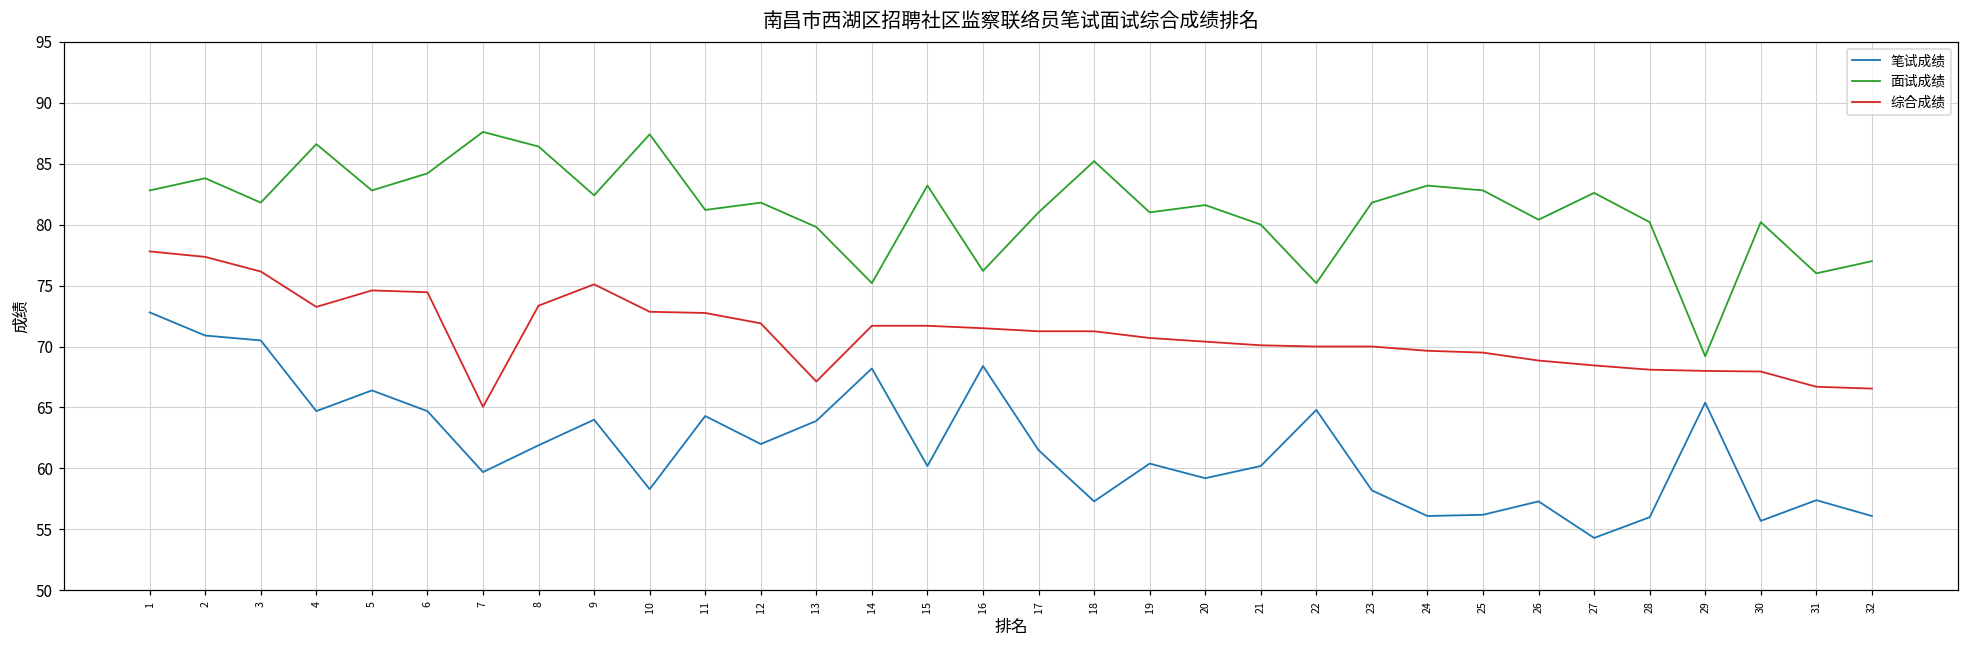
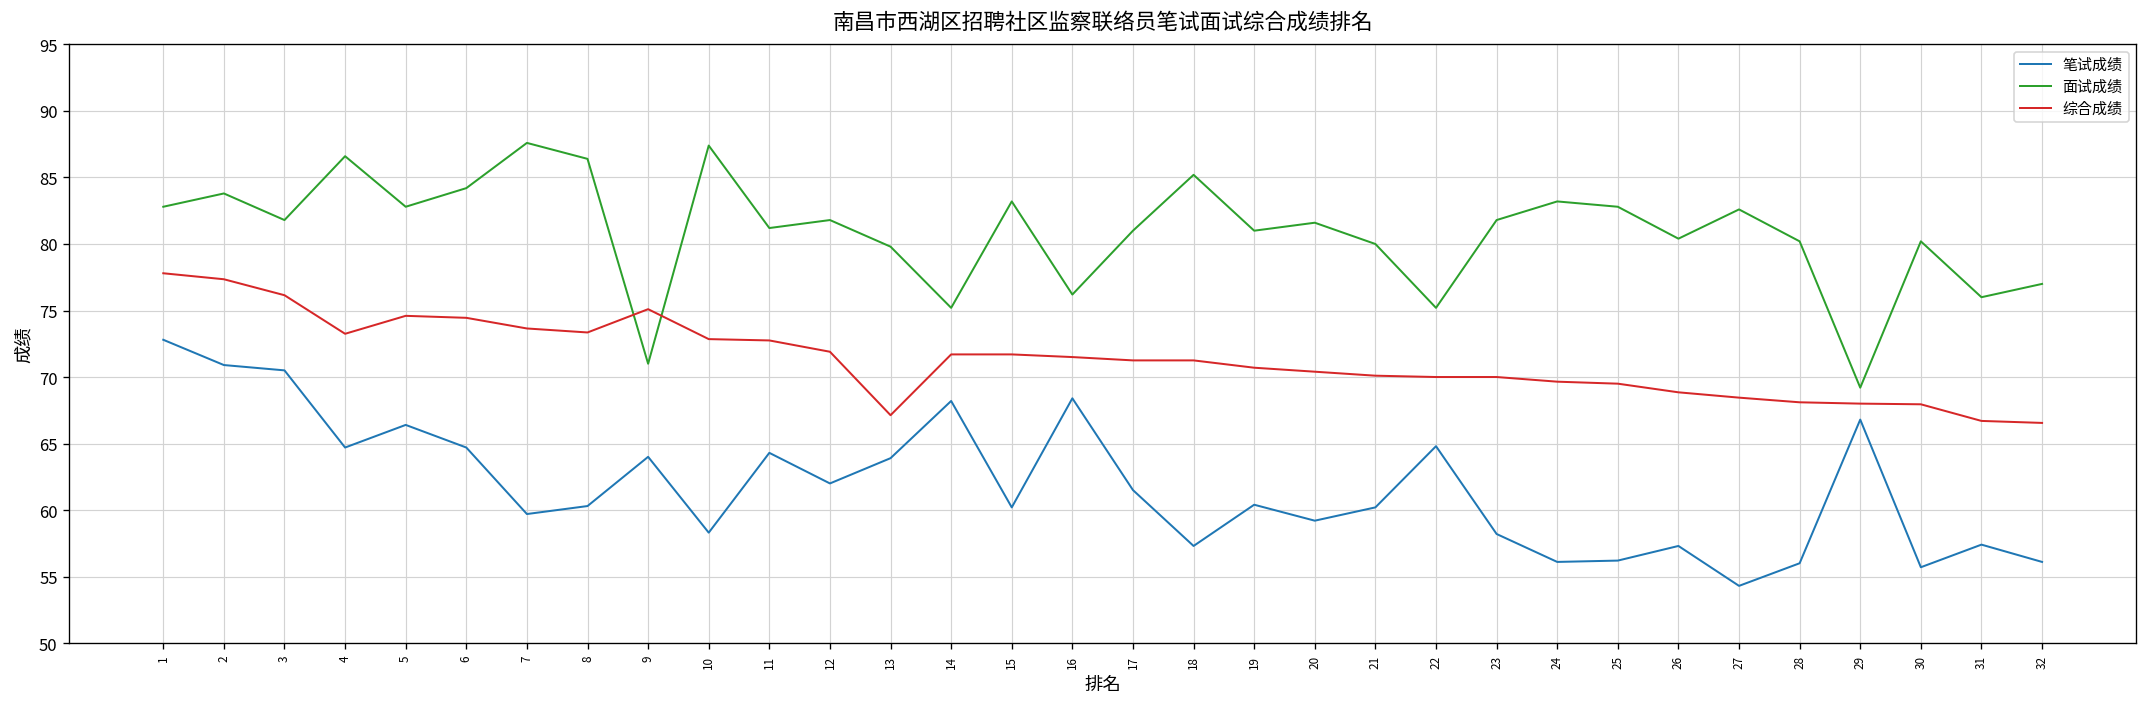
  {
    "笔试成绩": {
      "1": 72.8,
      "2": 70.9,
      "3": 70.5,
      "4": 64.7,
      "5": 66.4,
      "6": 64.7,
      "7": 59.7,
-     "8": 61.9,
+     "8": 60.3,
      "9": 64.0,
      "10": 58.3,
      "11": 64.3,
      "12": 62.0,
      "13": 63.9,
      "14": 68.2,
      "15": 60.2,
      "16": 68.4,
      "17": 61.5,
      "18": 57.3,
      "19": 60.4,
      "20": 59.2,
      "21": 60.2,
      "22": 64.8,
      "23": 58.2,
      "24": 56.1,
      "25": 56.2,
      "26": 57.3,
      "27": 54.3,
      "28": 56.0,
-     "29": 65.4,
+     "29": 66.8,
      "30": 55.7,
      "31": 57.4,
      "32": 56.1
    },
    "面试成绩": {
      "1": 82.8,
      "2": 83.8,
      "3": 81.8,
      "4": 86.6,
      "5": 82.8,
      "6": 84.2,
      "7": 87.6,
      "8": 86.4,
-     "9": 82.4,
+     "9": 71.0,
      "10": 87.4,
      "11": 81.2,
      "12": 81.8,
      "13": 79.8,
      "14": 75.2,
      "15": 83.2,
      "16": 76.2,
      "17": 81.0,
      "18": 85.2,
      "19": 81.0,
      "20": 81.6,
      "21": 80.0,
      "22": 75.2,
      "23": 81.8,
      "24": 83.2,
      "25": 82.8,
      "26": 80.4,
      "27": 82.6,
      "28": 80.2,
      "29": 69.2,
      "30": 80.2,
      "31": 76.0,
      "32": 77.0
    },
    "综合成绩": {
      "1": 77.8,
      "2": 77.4,
      "3": 76.2,
      "4": 73.3,
      "5": 74.6,
      "6": 74.5,
-     "7": 65.1,
+     "7": 73.7,
      "8": 73.4,
      "9": 75.1,
      "10": 72.9,
      "11": 72.8,
      "12": 71.9,
      "13": 67.1,
      "14": 71.7,
      "15": 71.7,
      "16": 71.5,
      "17": 71.3,
      "18": 71.3,
      "19": 70.7,
      "20": 70.4,
      "21": 70.1,
      "22": 70.0,
      "23": 70.0,
      "24": 69.7,
      "25": 69.5,
      "26": 68.9,
      "27": 68.5,
      "28": 68.1,
      "29": 68.0,
      "30": 68.0,
      "31": 66.7,
      "32": 66.6
    }
  }
